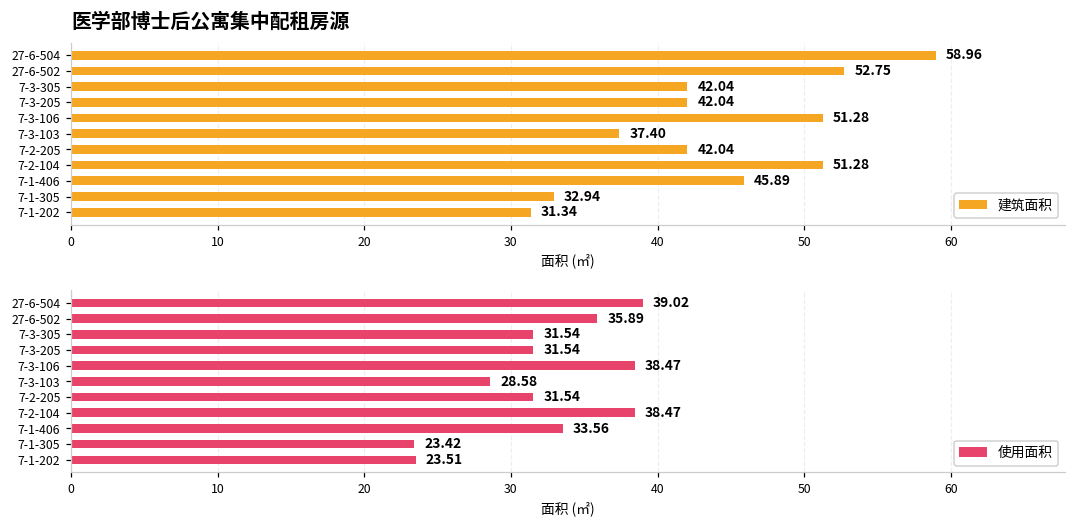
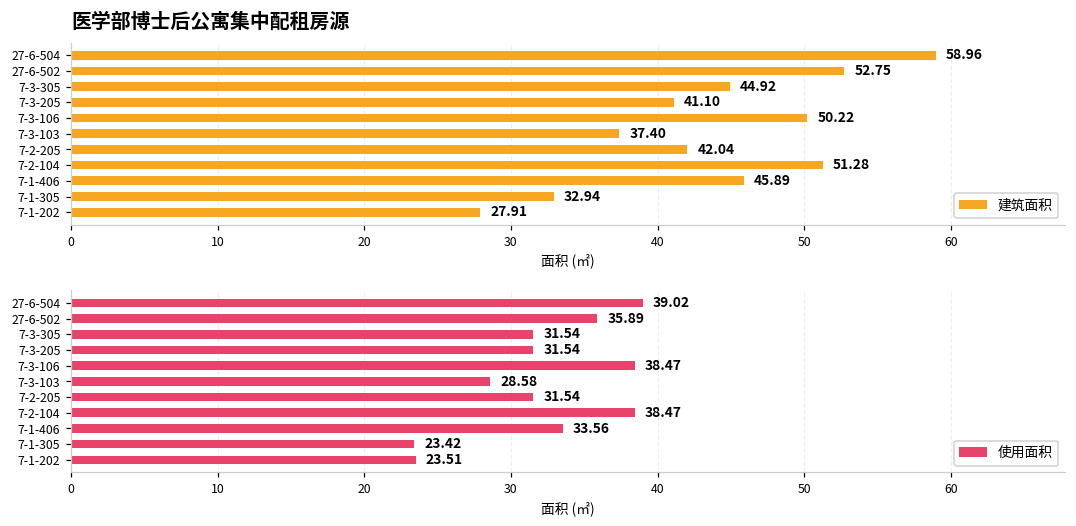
  {
    "医学部博士后公寓集中配租房源": {
      "27-6-504": 58.96,
      "27-6-502": 52.75,
-     "7-3-305": 42.04,
-     "7-3-205": 42.04,
-     "7-3-106": 51.28,
+     "7-3-305": 44.92,
+     "7-3-205": 41.10,
+     "7-3-106": 50.22,
      "7-3-103": 37.40,
      "7-2-205": 42.04,
      "7-2-104": 51.28,
      "7-1-406": 45.89,
      "7-1-305": 32.94,
-     "7-1-202": 31.34
+     "7-1-202": 27.91
    }
  }
